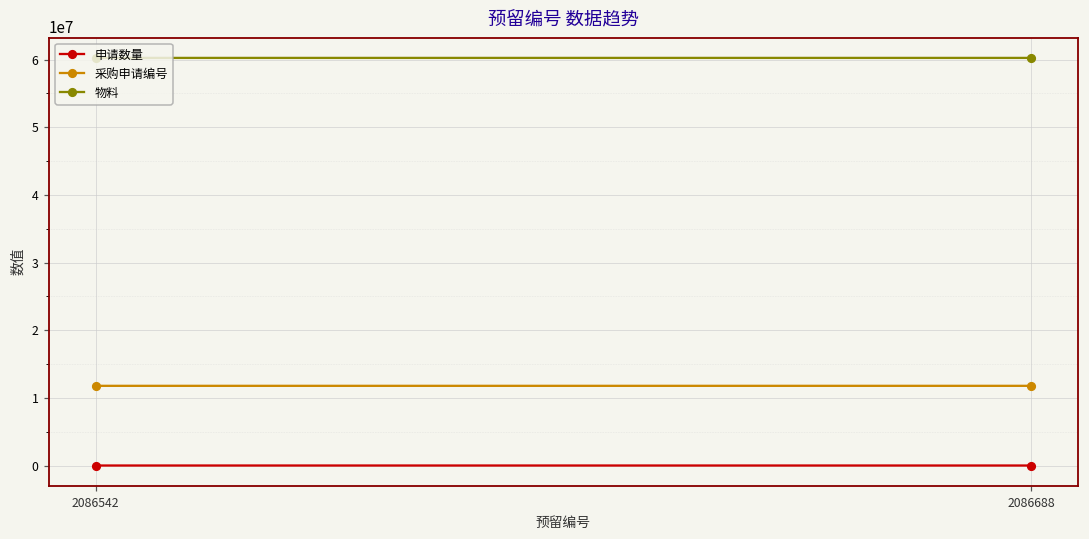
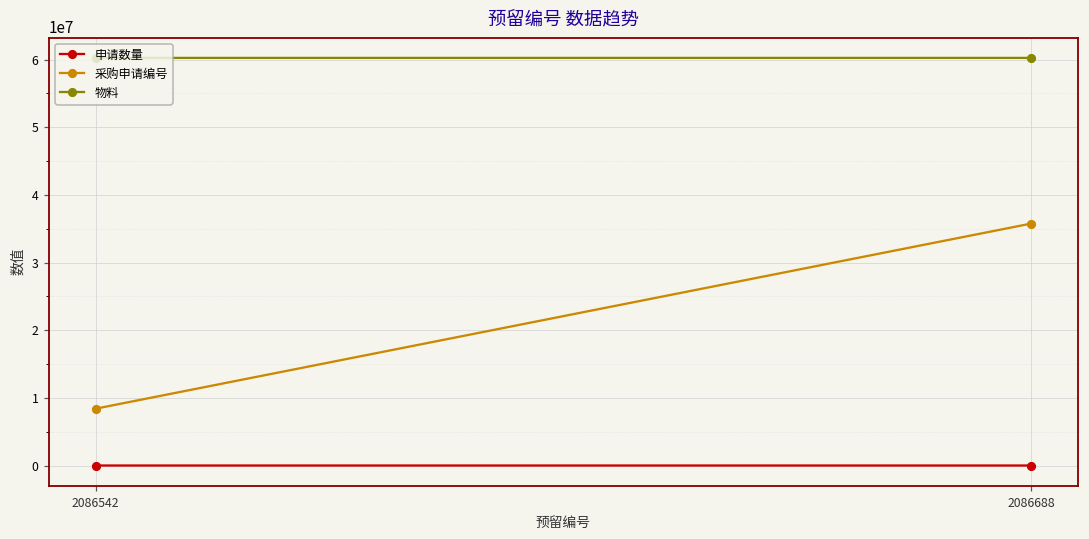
  {
    "申请数量": {
      "2086542": 0,
      "2086688": 0
    },
    "采购申请编号": {
-     "2086542": 12000000,
-     "2086688": 12000000
+     "2086542": 8000000,
+     "2086688": 36000000
    },
    "物料": {
      "2086688": 60000000
    }
  }
